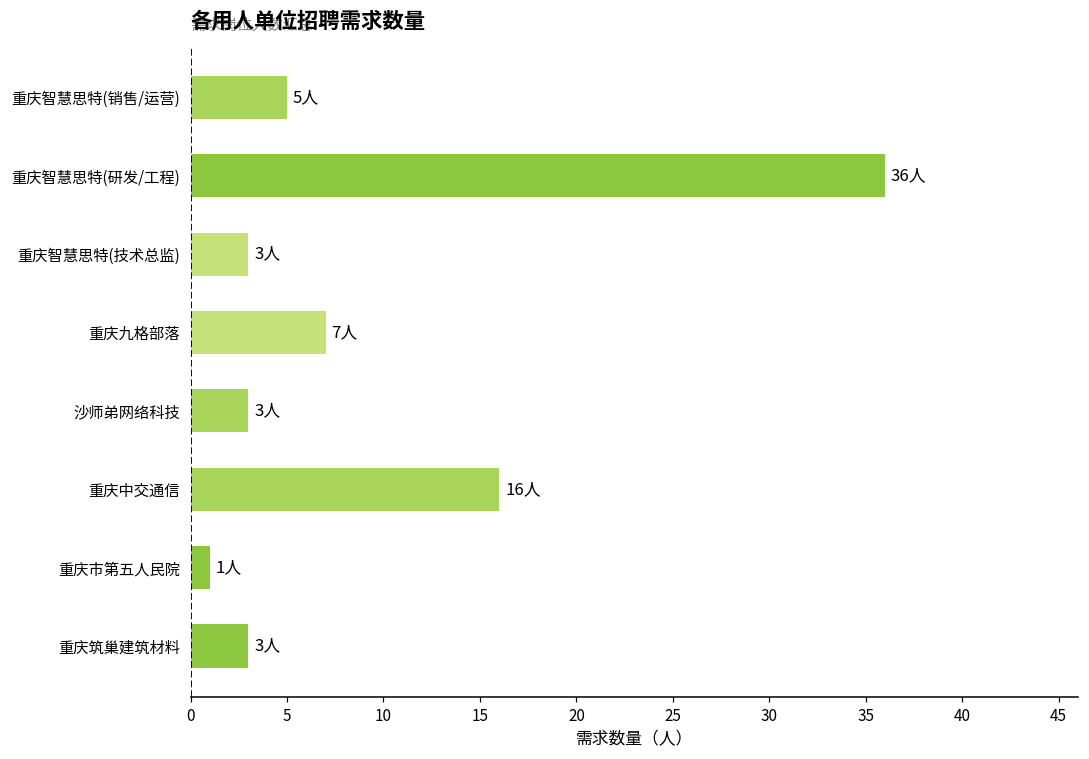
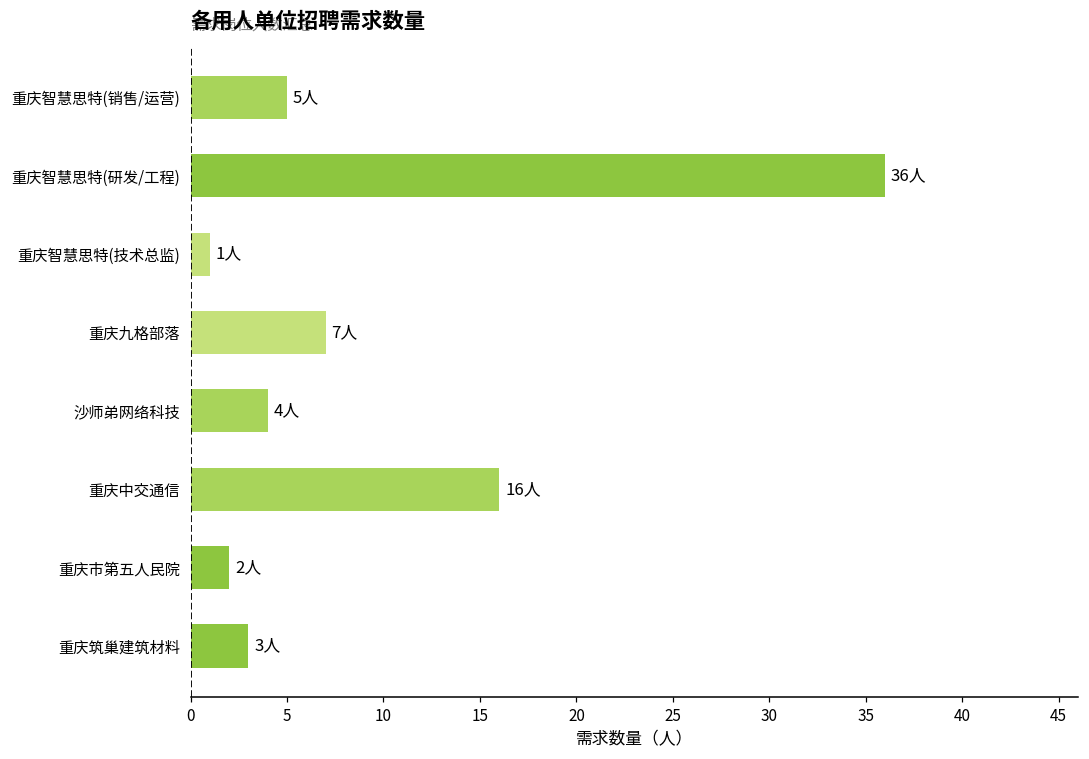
  {
    "重庆智慧思特(销售/运营)": "5人",
    "重庆智慧思特(研发/工程)": "36人",
-   "重庆智慧思特(技术总监)": "3人",
+   "重庆智慧思特(技术总监)": "1人",
    "重庆九格部落": "7人",
-   "沙师弟网络科技": "3人",
+   "沙师弟网络科技": "4人",
    "重庆中交通信": "16人",
-   "重庆市第五人民院": "1人",
+   "重庆市第五人民院": "2人",
    "重庆筑巢建筑材料": "3人"
  }
